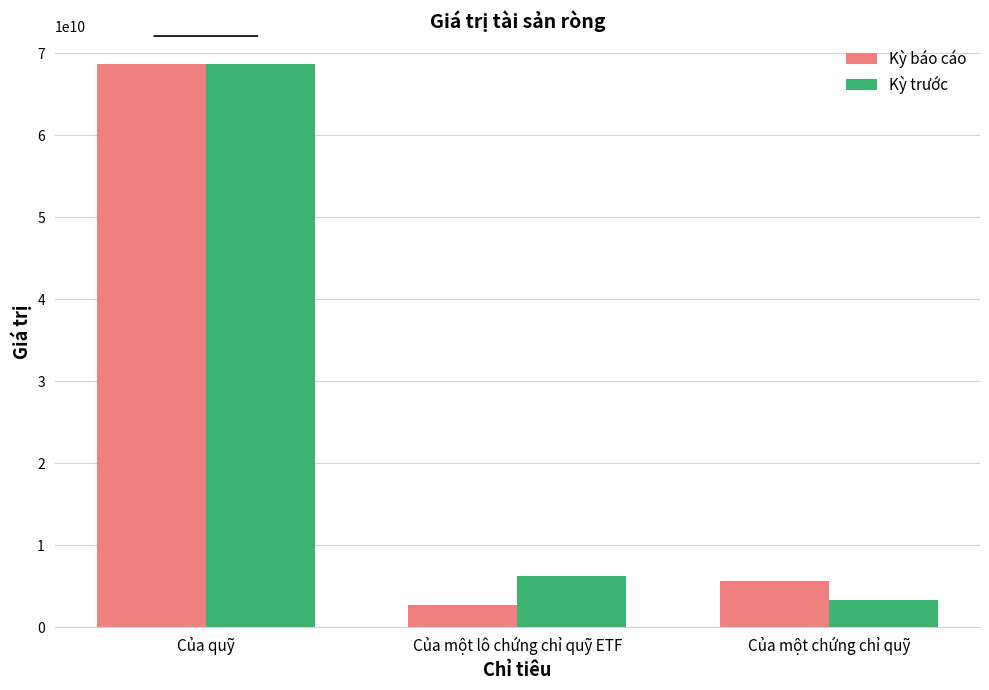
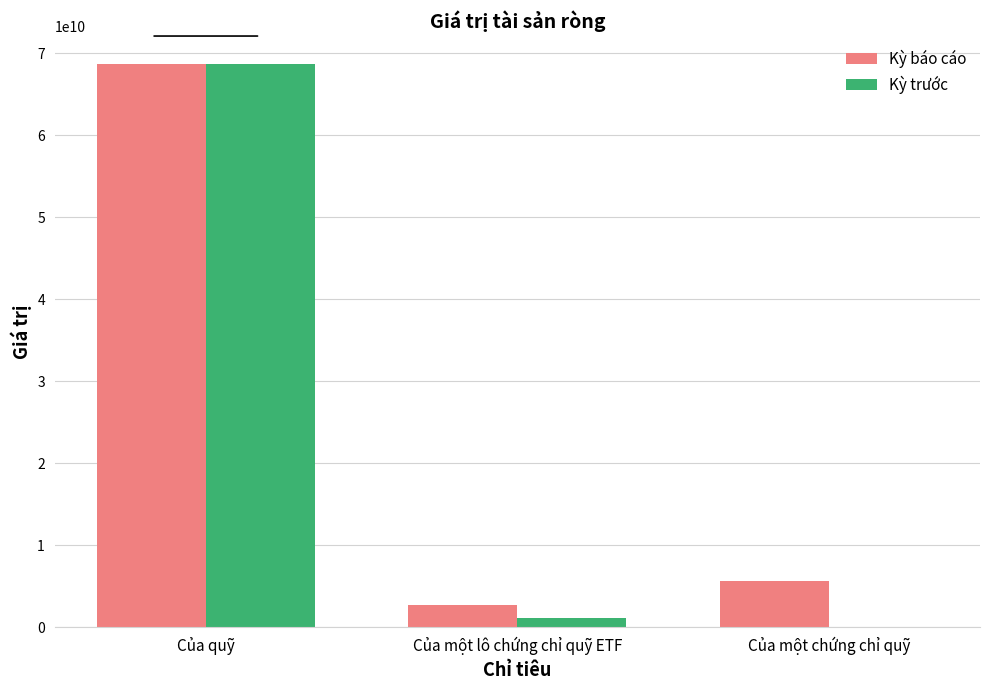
  {
    "Kỳ báo cáo": {
      "Của quỹ": 69000000000,
      "Của một lô chứng chỉ quỹ ETF": 3000000000,
      "Của một chứng chỉ quỹ": 6000000000
    },
    "Kỳ trước": {
      "Của quỹ": 69000000000,
-     "Của một lô chứng chỉ quỹ ETF": 6000000000,
-     "Của một chứng chỉ quỹ": 3000000000
+     "Của một lô chứng chỉ quỹ ETF": 1000000000,
+     "Của một chứng chỉ quỹ": 0
    }
  }
